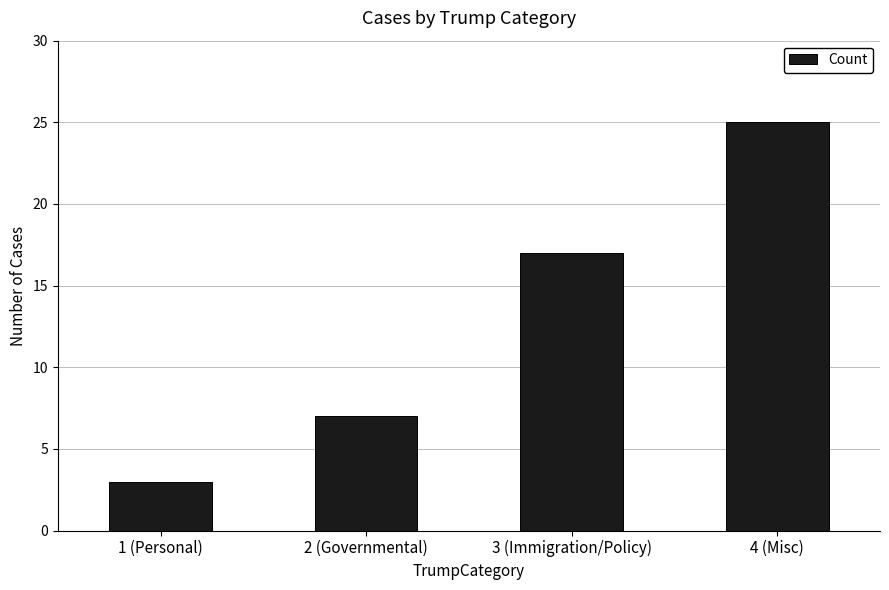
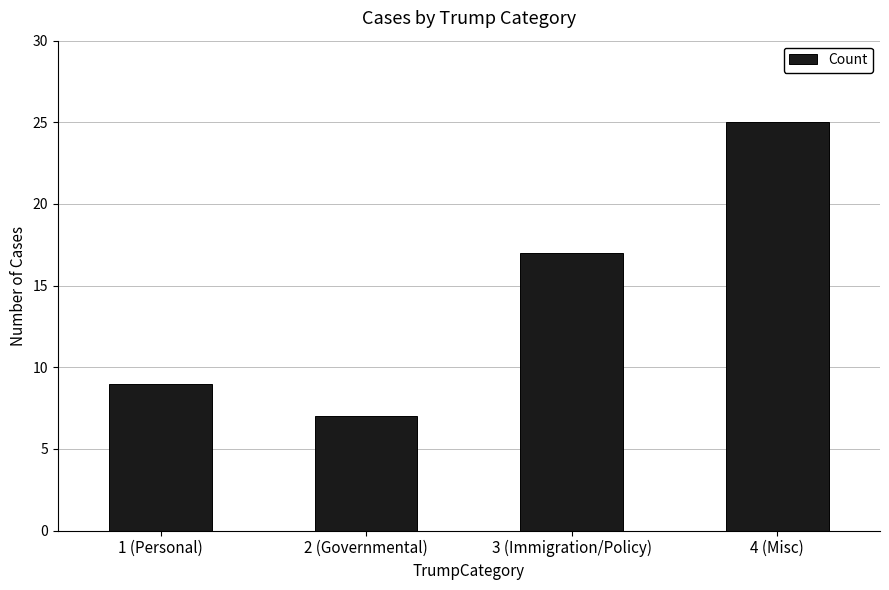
  {
-   "1 (Personal)": 3,
+   "1 (Personal)": 9,
    "2 (Governmental)": 7,
    "3 (Immigration/Policy)": 17,
    "4 (Misc)": 25
  }
